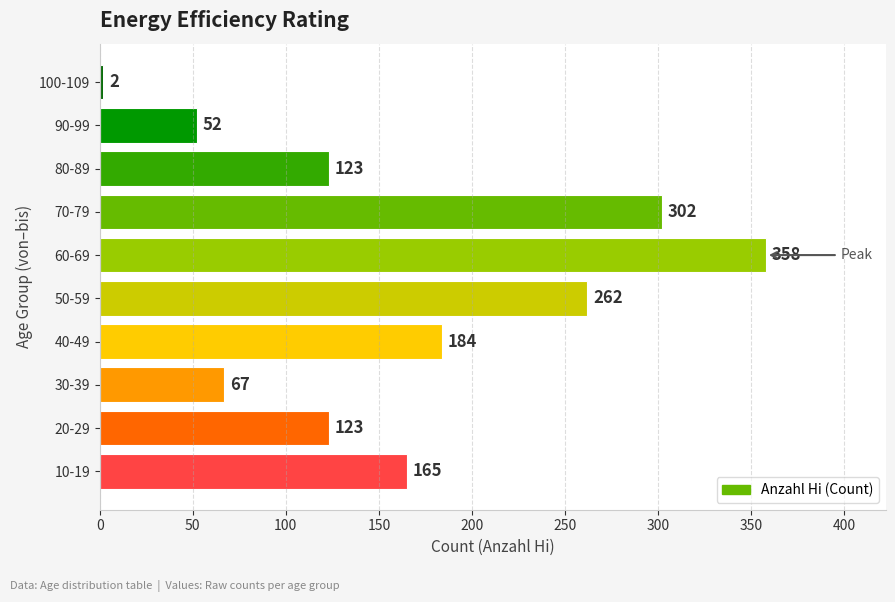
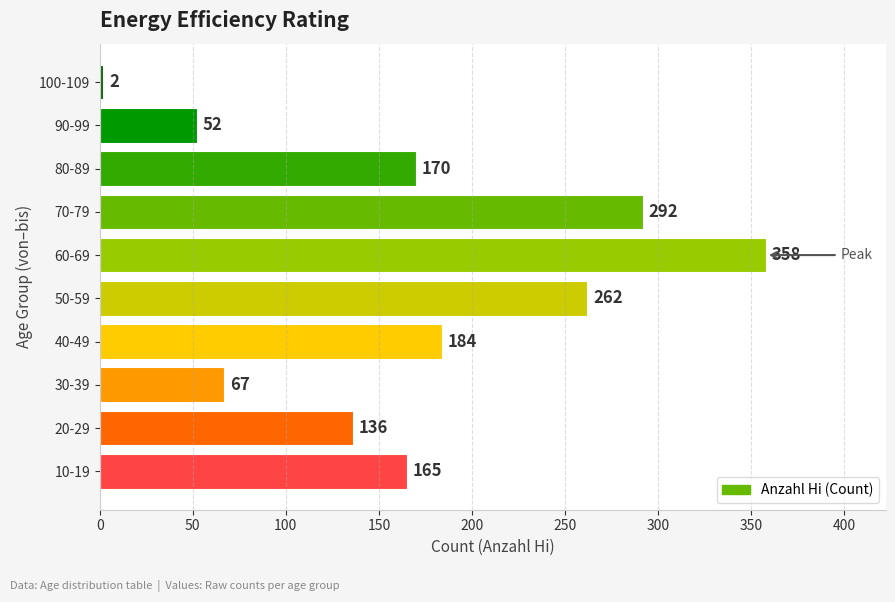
  {
    "100-109": 2,
    "90-99": 52,
-   "80-89": 123,
-   "70-79": 302,
+   "80-89": 170,
+   "70-79": 292,
    "50-59": 262,
    "40-49": 184,
    "30-39": 67,
-   "20-29": 123,
+   "20-29": 136,
    "10-19": 165
  }
